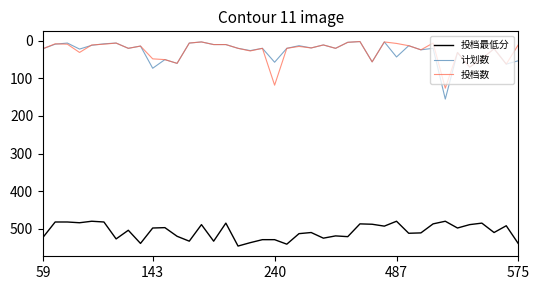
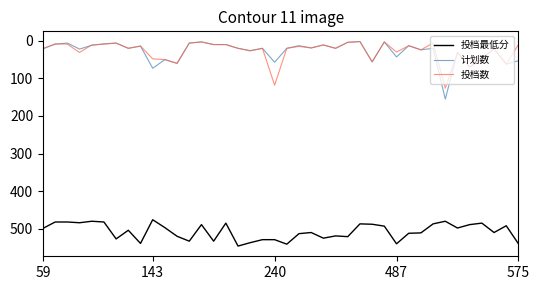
  {
    "投档最低分": {
-     "59": 520,
-     "143": 500,
+     "59": 500,
+     "143": 480,
      "240": 530,
-     "487": 480,
+     "487": 540,
      "575": 540
    },
    "计划数": {
      "143": 70,
      "240": 60,
      "487": 40,
      "575": 50
    },
    "投档数": {
      "143": 50,
      "240": 120,
-     "487": 10,
+     "487": 30,
      "575": 10
    }
  }
